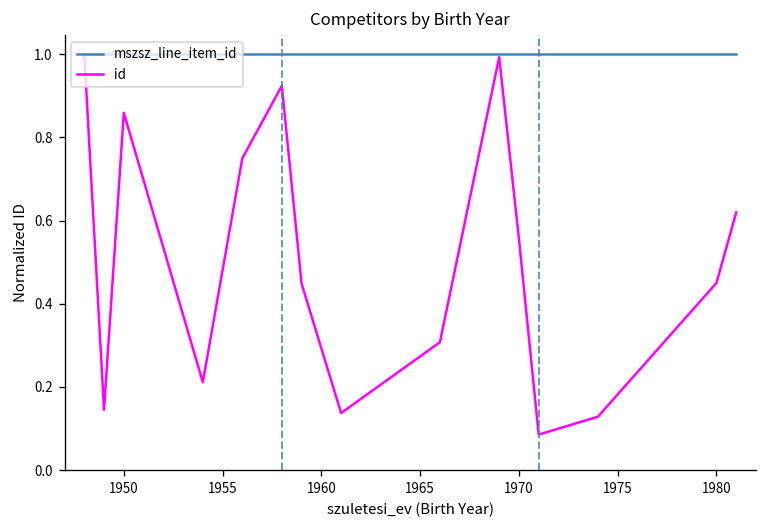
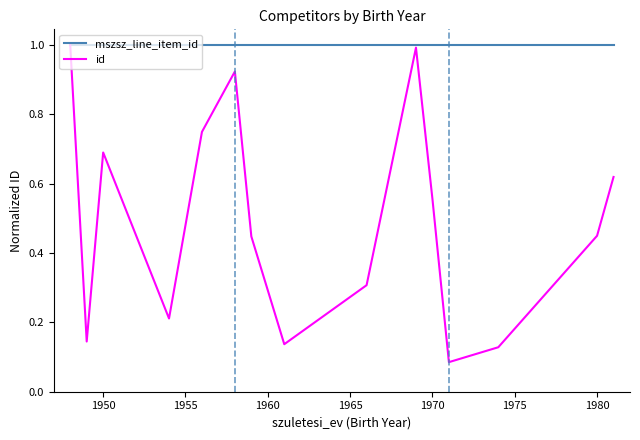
  {
    "mszsz_line_item_id": {
      "1970": 1.00,
      "1980": 1.00
    },
    "id": {
-     "1950": 0.86,
+     "1950": 0.69,
      "1970": 0.56,
      "1980": 0.45
    }
  }
